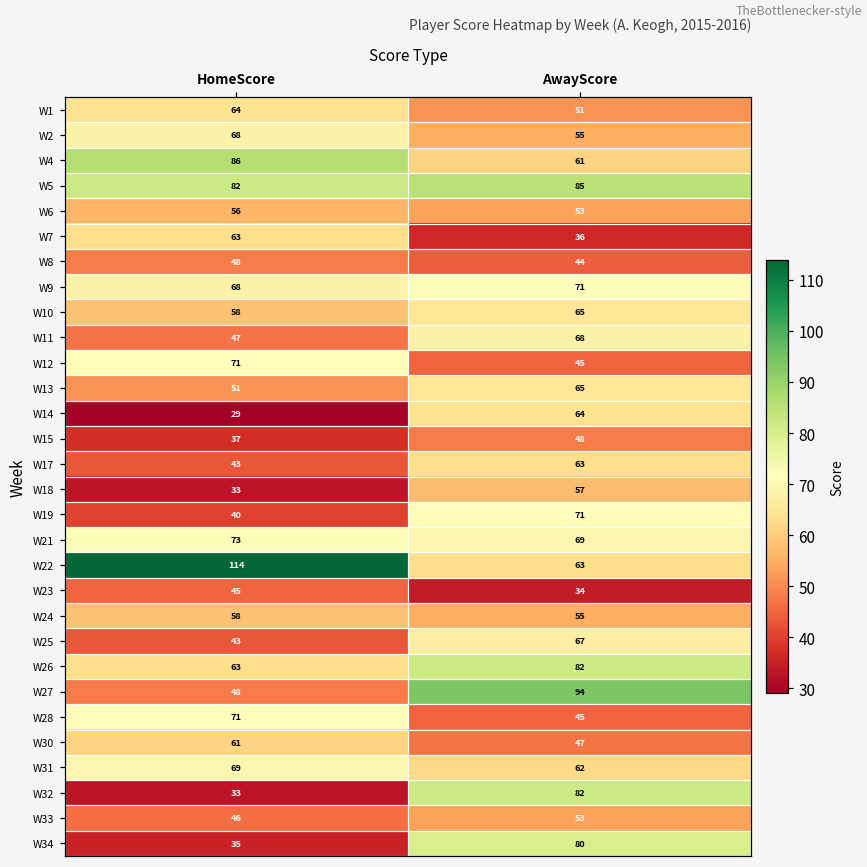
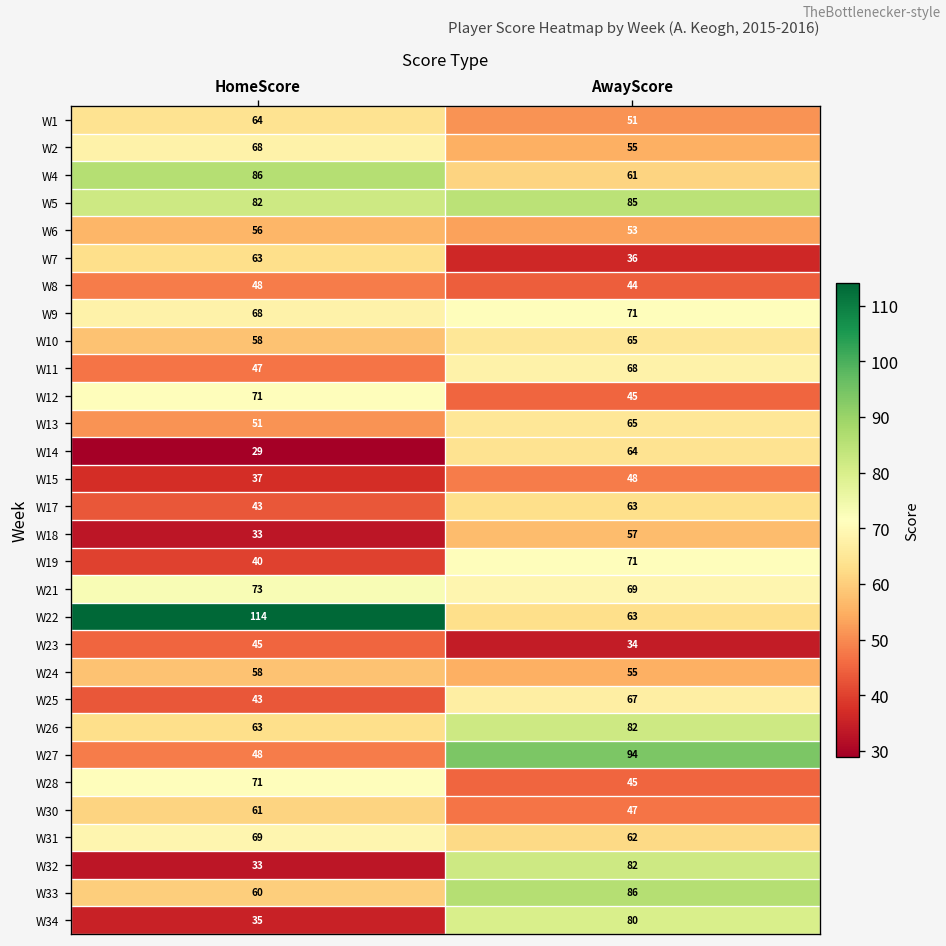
  {
    "W1": {
      "HomeScore": 64,
      "AwayScore": 51
    },
    "W2": {
      "HomeScore": 68,
      "AwayScore": 55
    },
    "W4": {
      "HomeScore": 86,
      "AwayScore": 61
    },
    "W5": {
      "HomeScore": 82,
      "AwayScore": 85
    },
    "W6": {
      "HomeScore": 56,
      "AwayScore": 53
    },
    "W7": {
      "HomeScore": 63,
      "AwayScore": 36
    },
    "W8": {
      "HomeScore": 48,
      "AwayScore": 44
    },
    "W9": {
      "HomeScore": 68,
      "AwayScore": 71
    },
    "W10": {
      "HomeScore": 58,
      "AwayScore": 65
    },
    "W11": {
      "HomeScore": 47,
      "AwayScore": 68
    },
    "W12": {
      "HomeScore": 71,
      "AwayScore": 45
    },
    "W13": {
      "HomeScore": 51,
      "AwayScore": 65
    },
    "W14": {
      "HomeScore": 29,
      "AwayScore": 64
    },
    "W15": {
      "HomeScore": 37,
      "AwayScore": 48
    },
    "W17": {
      "HomeScore": 43,
      "AwayScore": 63
    },
    "W18": {
      "HomeScore": 33,
      "AwayScore": 57
    },
    "W19": {
      "HomeScore": 40,
      "AwayScore": 71
    },
    "W21": {
      "HomeScore": 73,
      "AwayScore": 69
    },
    "W22": {
      "HomeScore": 114,
      "AwayScore": 63
    },
    "W23": {
      "HomeScore": 45,
      "AwayScore": 34
    },
    "W24": {
      "HomeScore": 58,
      "AwayScore": 55
    },
    "W25": {
      "HomeScore": 43,
      "AwayScore": 67
    },
    "W26": {
      "HomeScore": 63,
      "AwayScore": 82
    },
    "W27": {
      "HomeScore": 48,
      "AwayScore": 94
    },
    "W28": {
      "HomeScore": 71,
      "AwayScore": 45
    },
    "W30": {
      "HomeScore": 61,
      "AwayScore": 47
    },
    "W31": {
      "HomeScore": 69,
      "AwayScore": 62
    },
    "W32": {
      "HomeScore": 33,
      "AwayScore": 82
    },
    "W33": {
-     "HomeScore": 46,
-     "AwayScore": 53
+     "HomeScore": 60,
+     "AwayScore": 86
    },
    "W34": {
      "HomeScore": 35,
      "AwayScore": 80
    }
  }
